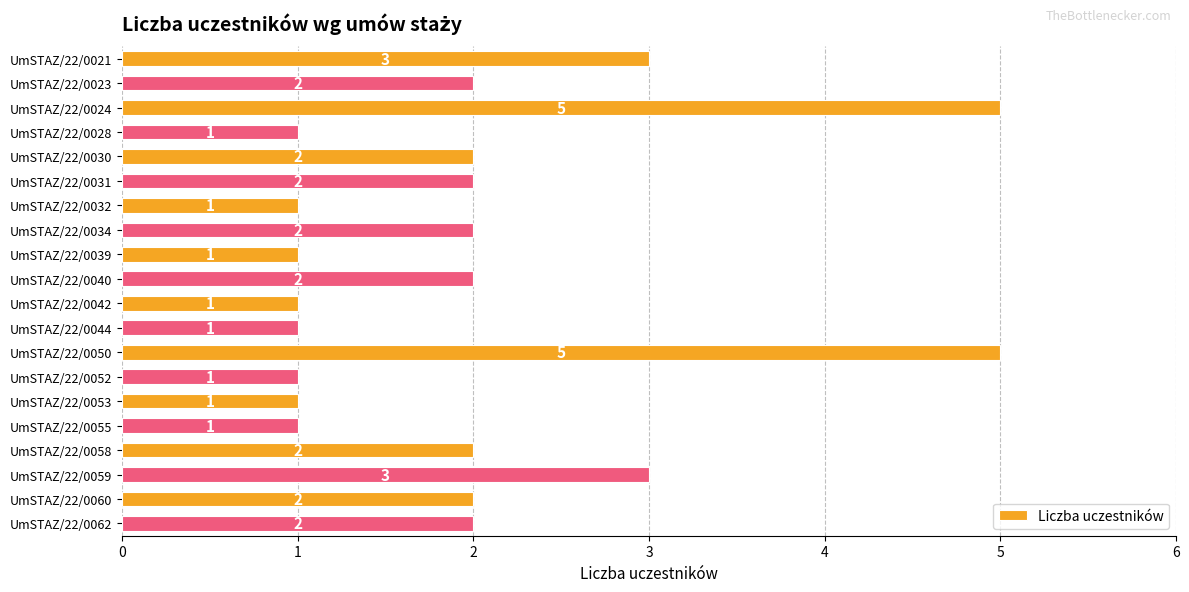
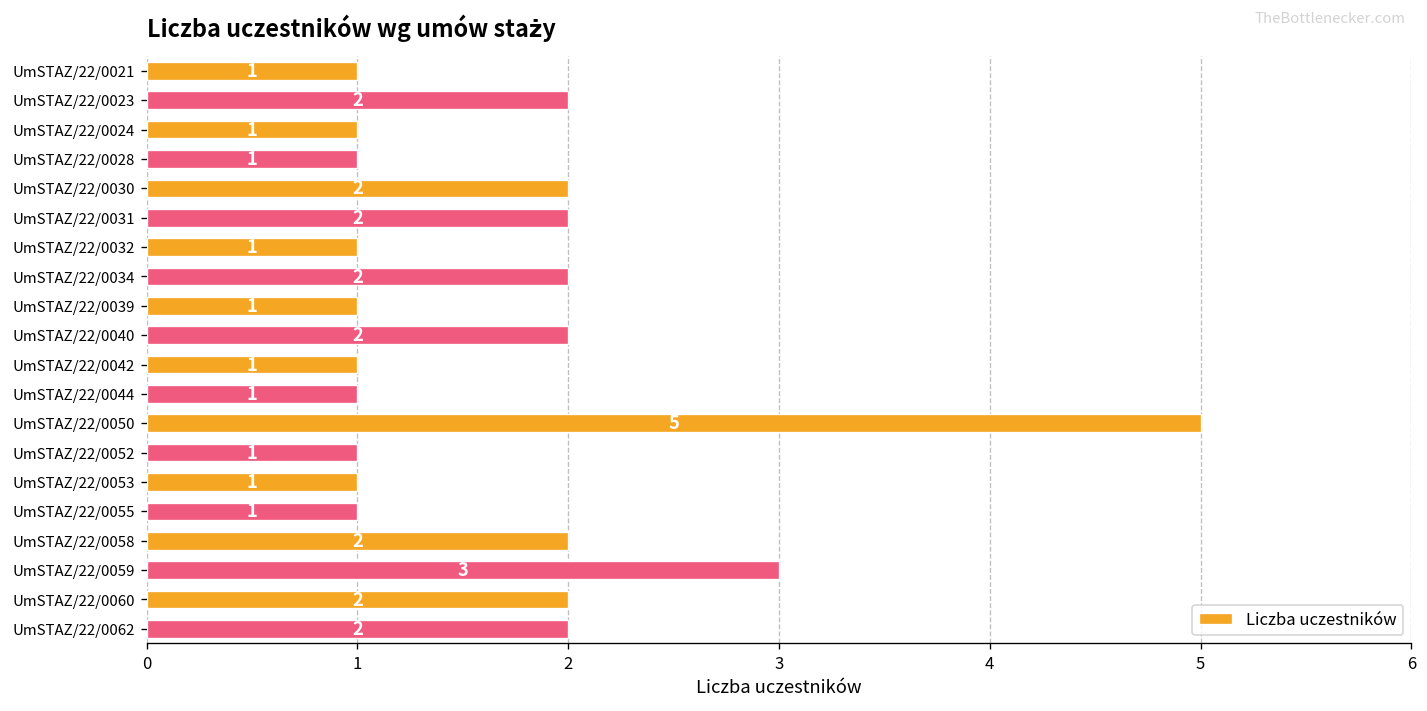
  {
-   "UmSTAZ/22/0021": 3,
+   "UmSTAZ/22/0021": 1,
    "UmSTAZ/22/0023": 2,
-   "UmSTAZ/22/0024": 5,
+   "UmSTAZ/22/0024": 1,
    "UmSTAZ/22/0028": 1,
    "UmSTAZ/22/0030": 2,
    "UmSTAZ/22/0031": 2,
    "UmSTAZ/22/0032": 1,
    "UmSTAZ/22/0034": 2,
    "UmSTAZ/22/0039": 1,
    "UmSTAZ/22/0040": 2,
    "UmSTAZ/22/0042": 1,
    "UmSTAZ/22/0044": 1,
    "UmSTAZ/22/0050": 5,
    "UmSTAZ/22/0052": 1,
    "UmSTAZ/22/0053": 1,
    "UmSTAZ/22/0055": 1,
    "UmSTAZ/22/0058": 2,
    "UmSTAZ/22/0059": 3,
    "UmSTAZ/22/0060": 2,
    "UmSTAZ/22/0062": 2
  }
